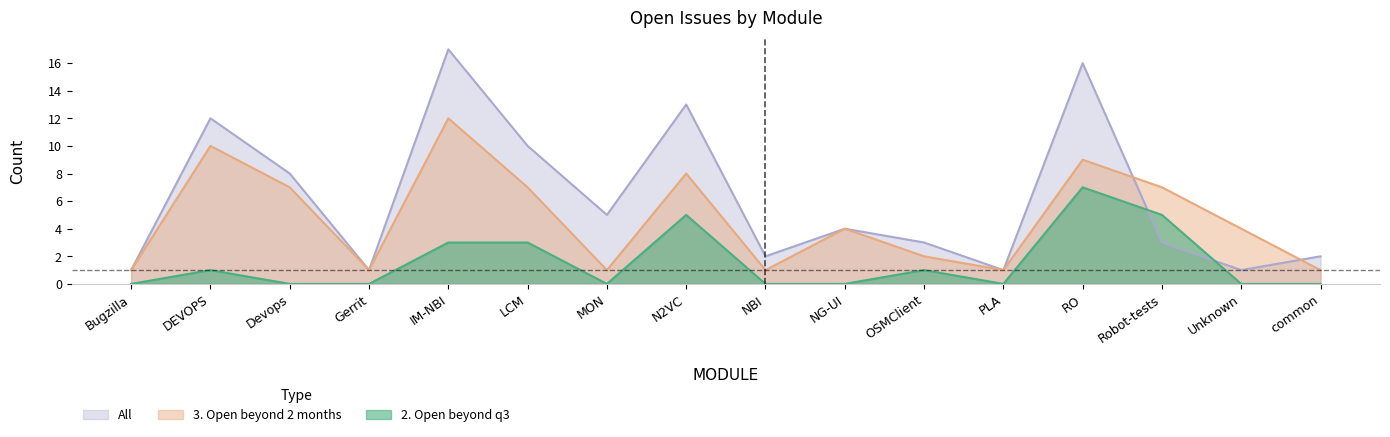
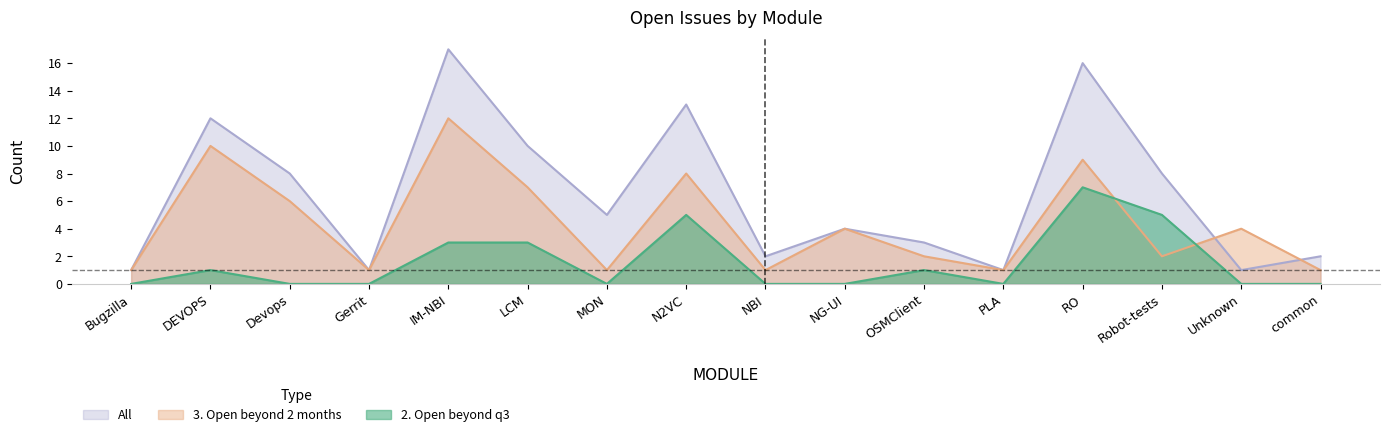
  {
    "All": {
      "DEVOPS": 12,
      "Devops": 8,
      "IM-NBI": 17,
      "LCM": 10,
      "MON": 5,
      "N2VC": 13,
      "NBI": 2,
      "OSMClient": 3,
      "RO": 16,
-     "Robot-tests": 3,
+     "Robot-tests": 8,
      "Unknown": 1,
      "common": 2
    },
    "3. Open beyond 2 months": {
      "DEVOPS": 10,
-     "Devops": 7,
+     "Devops": 6,
      "IM-NBI": 12,
      "LCM": 7,
      "MON": 1,
      "N2VC": 8,
      "NBI": 1,
      "OSMClient": 2,
      "RO": 9,
-     "Robot-tests": 7,
+     "Robot-tests": 2,
      "Unknown": 4,
      "common": 1
    },
    "2. Open beyond q3": {
      "Bugzilla": 0,
      "DEVOPS": 1,
      "Devops": 0,
      "Gerrit": 0,
      "IM-NBI": 3,
      "LCM": 3,
      "MON": 0,
      "N2VC": 5,
      "NBI": 0,
      "NG-UI": 0,
      "OSMClient": 1,
      "PLA": 0,
      "RO": 7,
      "Robot-tests": 5,
      "Unknown": 0,
      "common": 0
    }
  }
